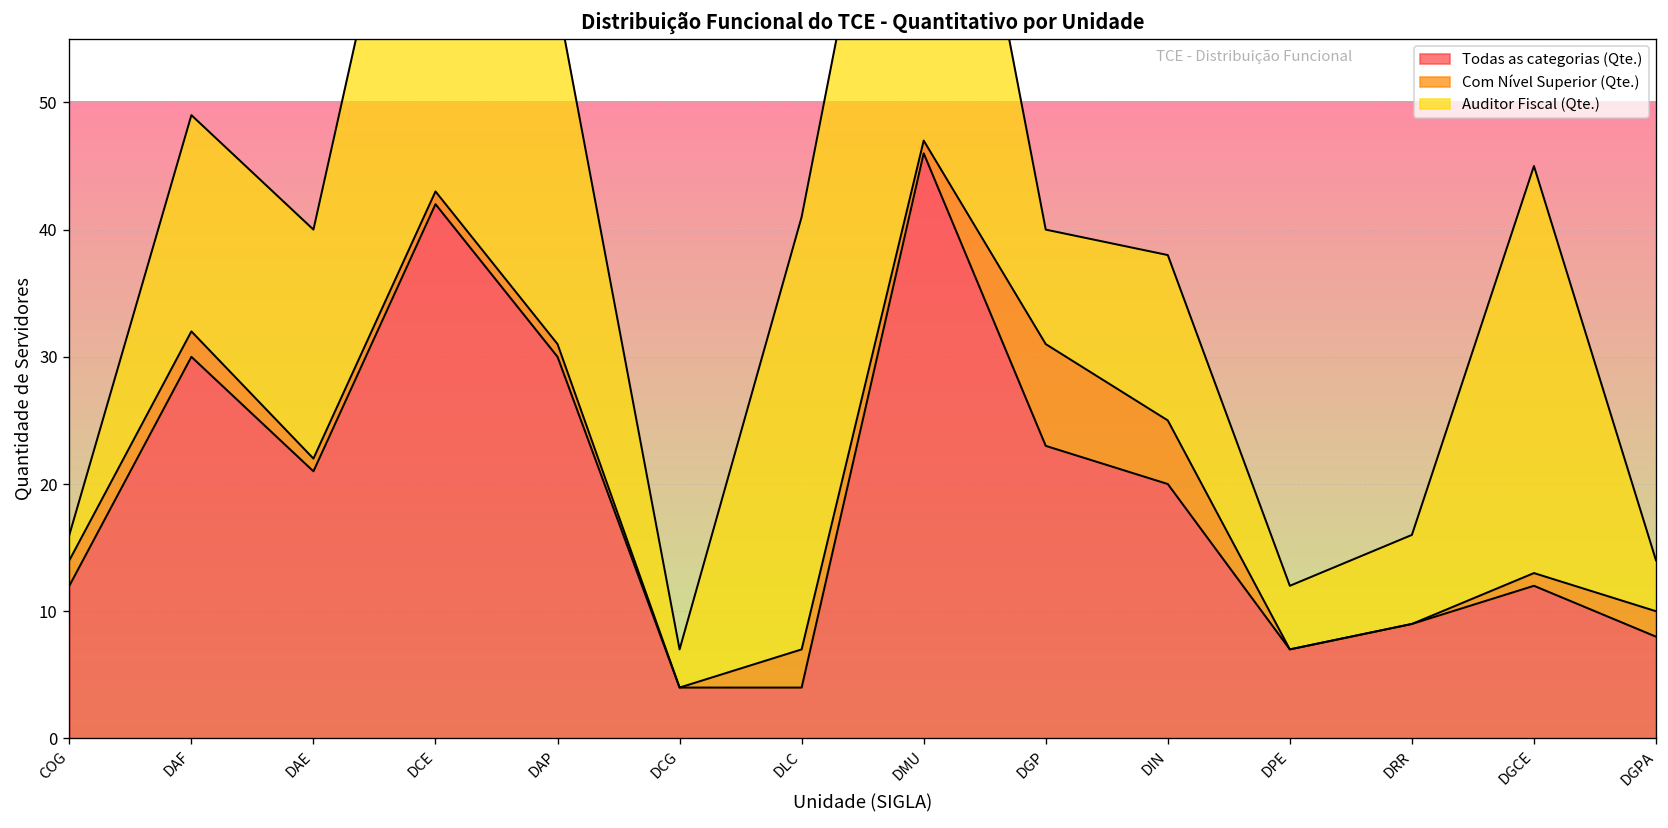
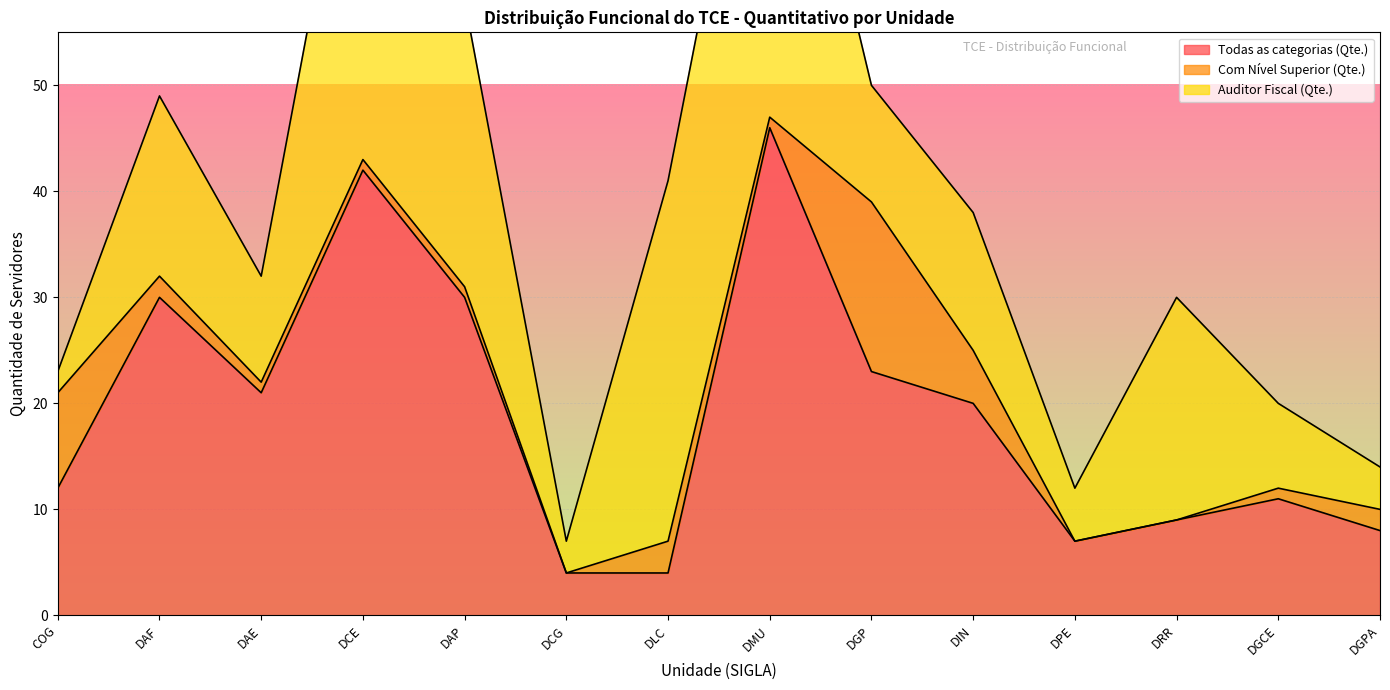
  {
    "Todas as categorias (Qte.)": {
      "COG": 12,
      "DAF": 30,
      "DAE": 21,
      "DCE": 42,
      "DAP": 30,
      "DLC": 4,
      "DMU": 46,
      "DGP": 23,
      "DIN": 20,
-     "DGCE": 12,
+     "DGCE": 11,
      "DGPA": 8
    },
    "Com Nível Superior (Qte.)": {
-     "COG": 2,
+     "COG": 9,
      "DAF": 2,
      "DAE": 1,
      "DCE": 1,
      "DAP": 1,
      "DLC": 3,
      "DMU": 1,
-     "DGP": 8,
+     "DGP": 16,
      "DIN": 5,
      "DGCE": 1,
      "DGPA": 2
    },
    "Auditor Fiscal (Qte.)": {
      "COG": 2,
      "DAF": 17,
-     "DAE": 18,
+     "DAE": 10,
      "DCG": 3,
      "DLC": 34,
-     "DGP": 9,
+     "DGP": 11,
      "DIN": 13,
      "DPE": 5,
-     "DRR": 7,
-     "DGCE": 32,
+     "DRR": 21,
+     "DGCE": 8,
      "DGPA": 4
    }
  }
